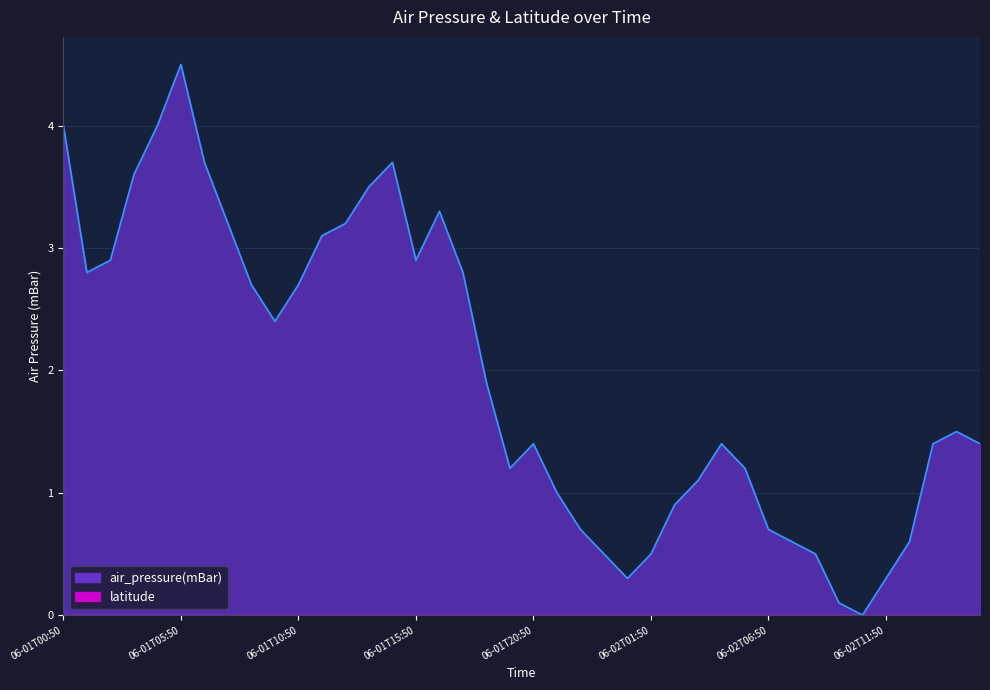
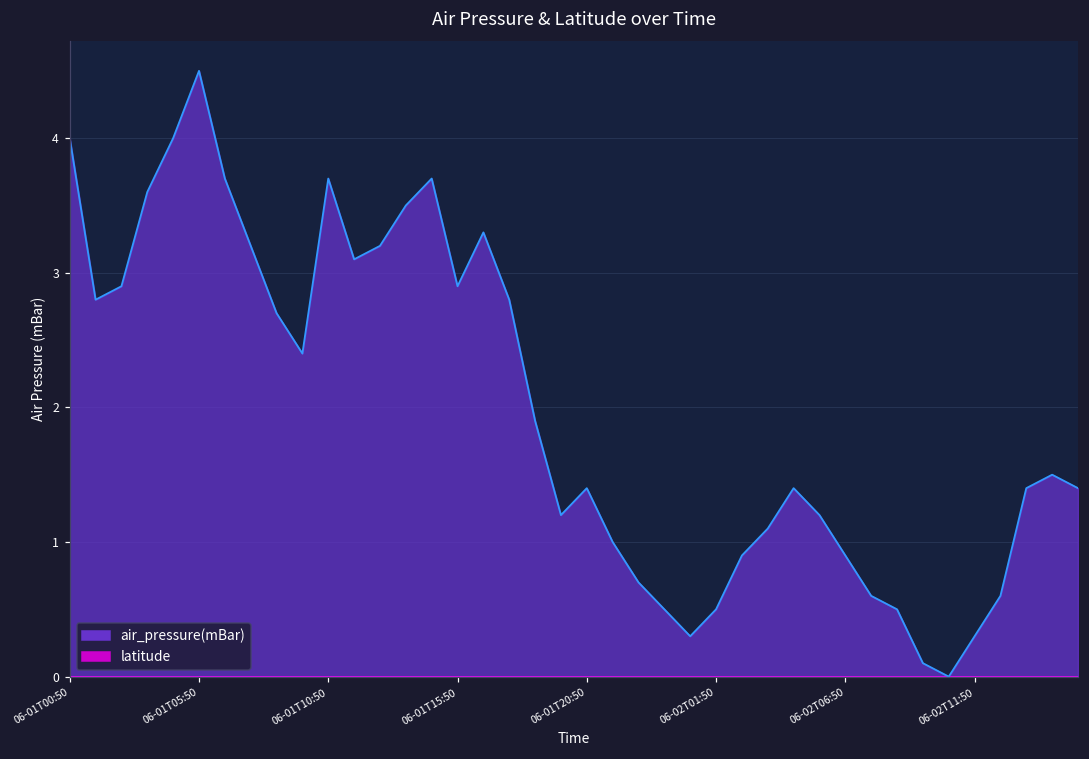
  {
    "latitude": {
      "06-01T00:50": 0.00,
      "06-01T05:50": 0.00,
      "06-01T10:50": 0.00,
      "06-01T15:50": 0.00,
      "06-01T20:50": 0.00,
      "06-02T01:50": 0.00,
      "06-02T06:50": 0.00,
      "06-02T11:50": 0.00
    },
    "air_pressure(mBar)": {
      "06-01T00:50": 4.00,
      "06-01T05:50": 4.50,
-     "06-01T10:50": 2.70,
+     "06-01T10:50": 3.70,
      "06-01T15:50": 2.90,
      "06-01T20:50": 1.40,
      "06-02T01:50": 0.50,
-     "06-02T06:50": 0.70,
+     "06-02T06:50": 0.90,
      "06-02T11:50": 0.30
    }
  }
